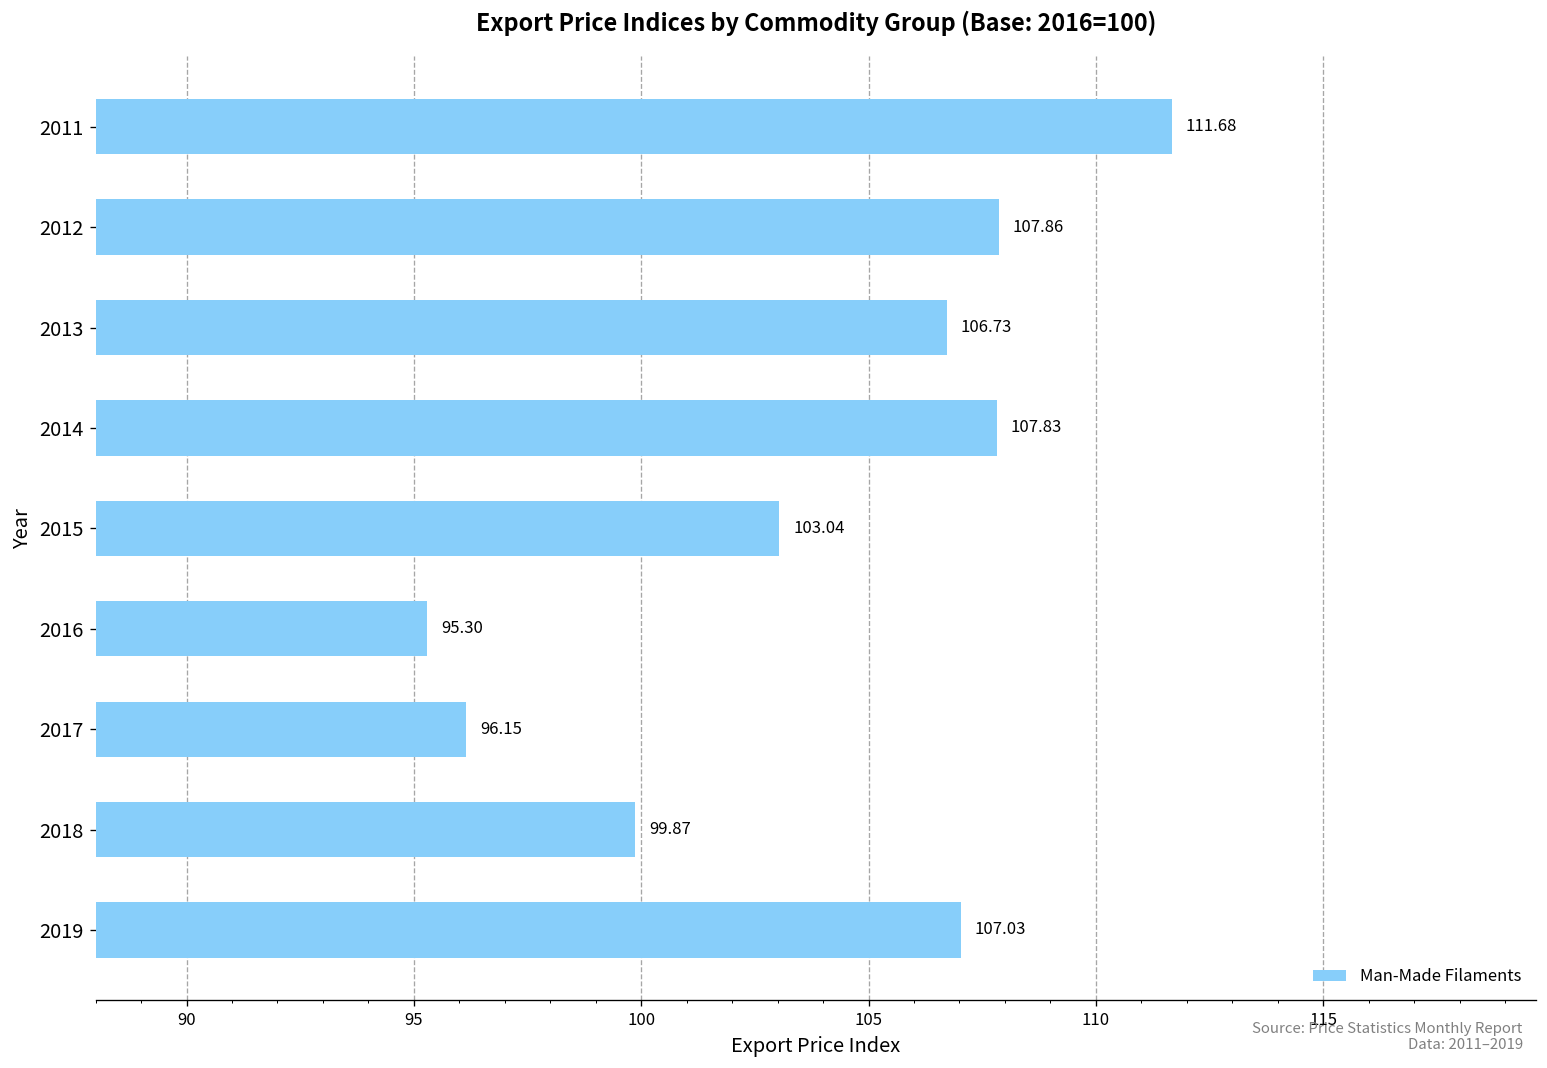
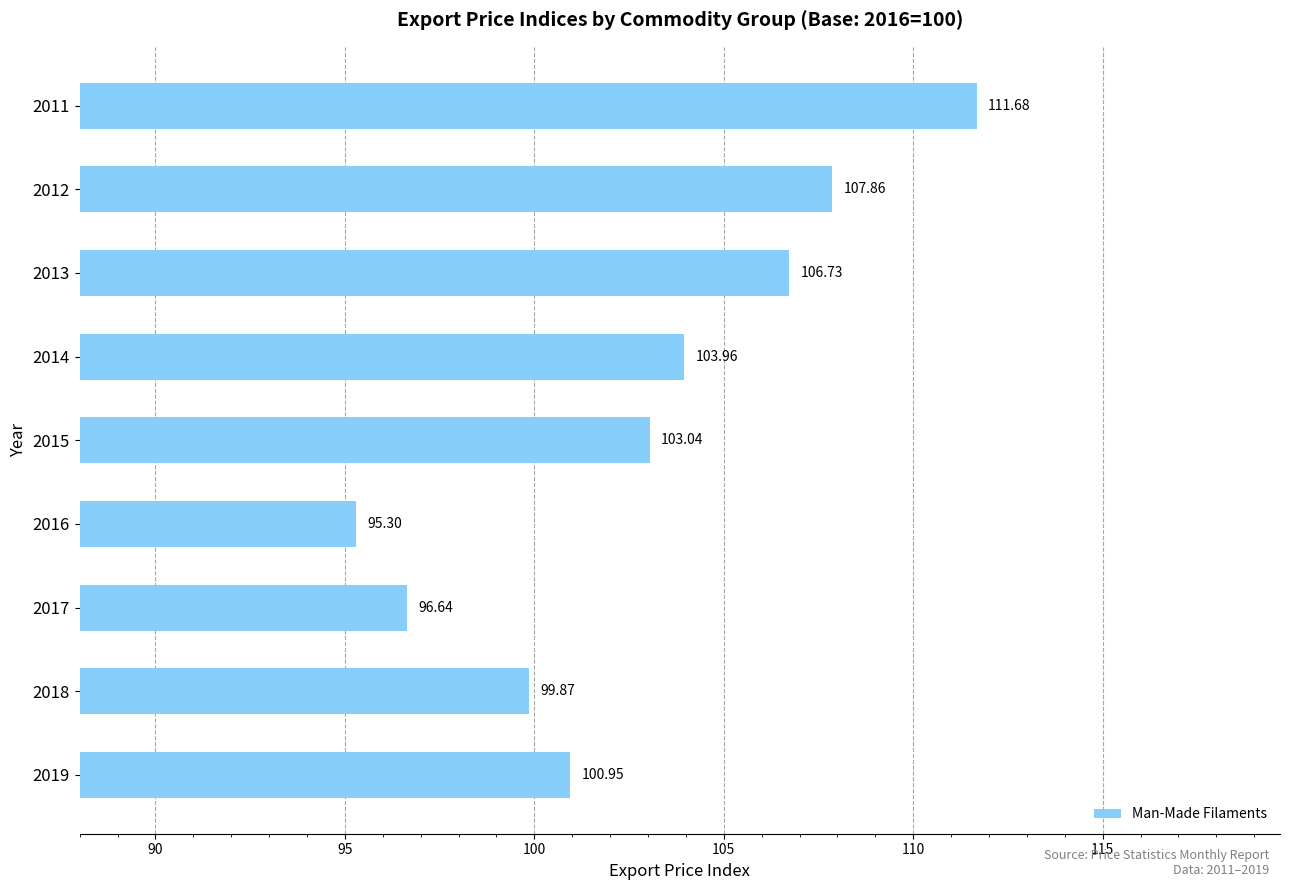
  {
    "2011": 111.68,
    "2012": 107.86,
    "2013": 106.73,
-   "2014": 107.83,
+   "2014": 103.96,
    "2015": 103.04,
    "2016": 95.30,
-   "2017": 96.15,
+   "2017": 96.64,
    "2018": 99.87,
-   "2019": 107.03
+   "2019": 100.95
  }
